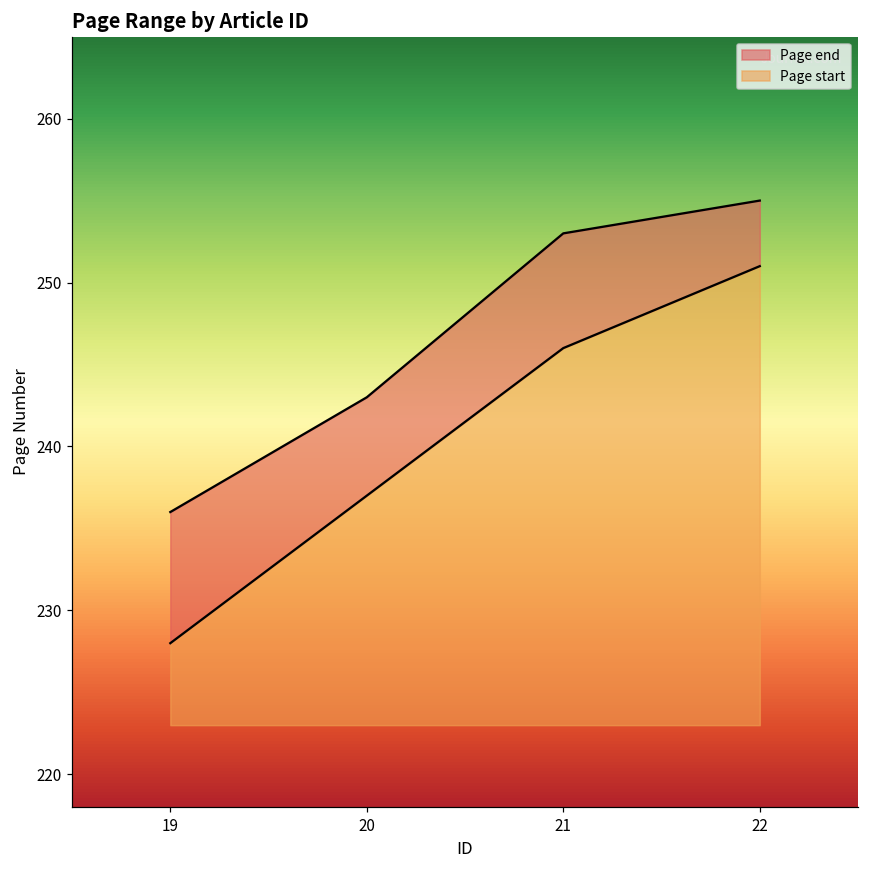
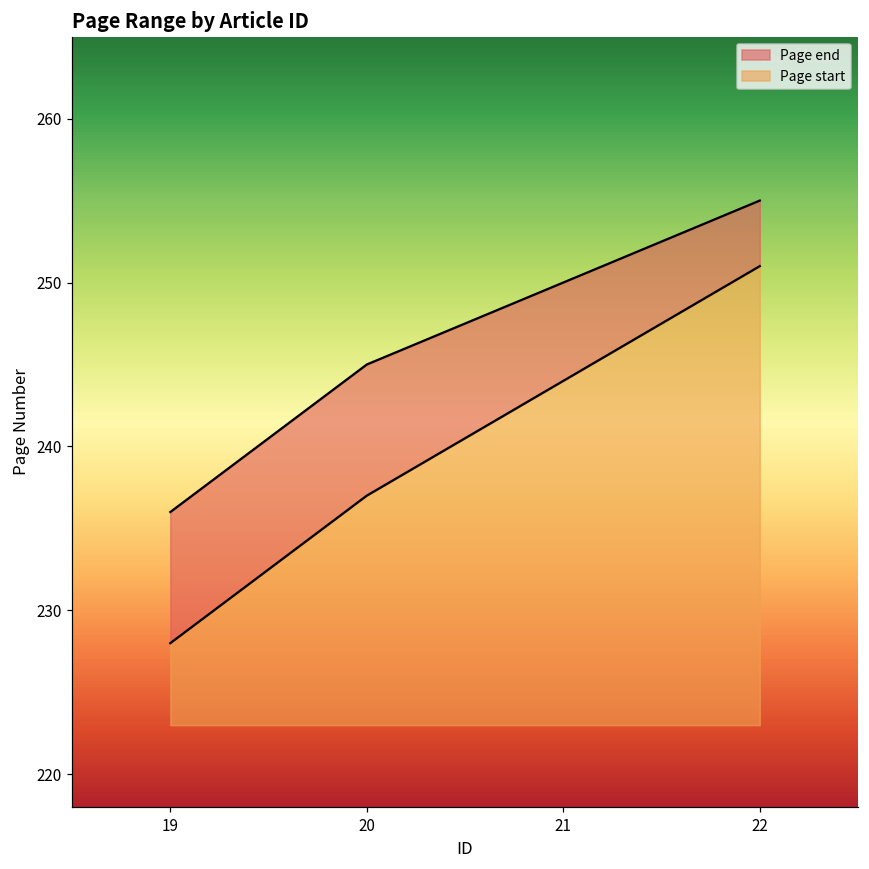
  {
    "Page start": {
      "19": 228,
      "20": 237,
-     "21": 246,
+     "21": 244,
      "22": 251
    },
    "Page end": {
      "19": 236,
-     "20": 243,
-     "21": 253,
+     "20": 245,
+     "21": 250,
      "22": 255
    }
  }
